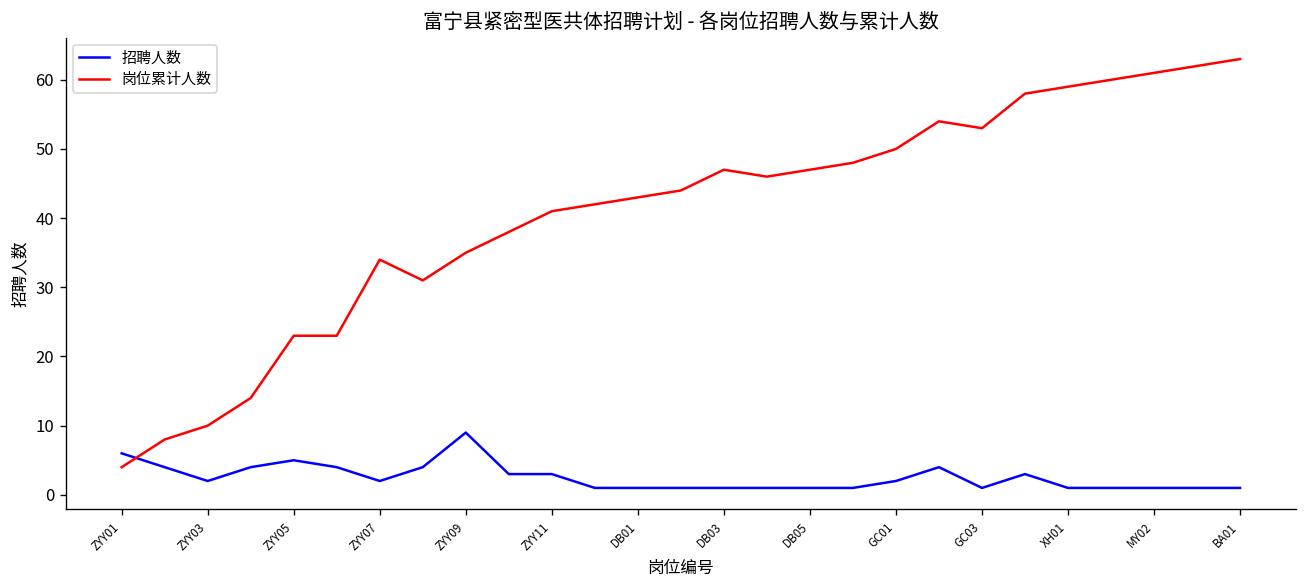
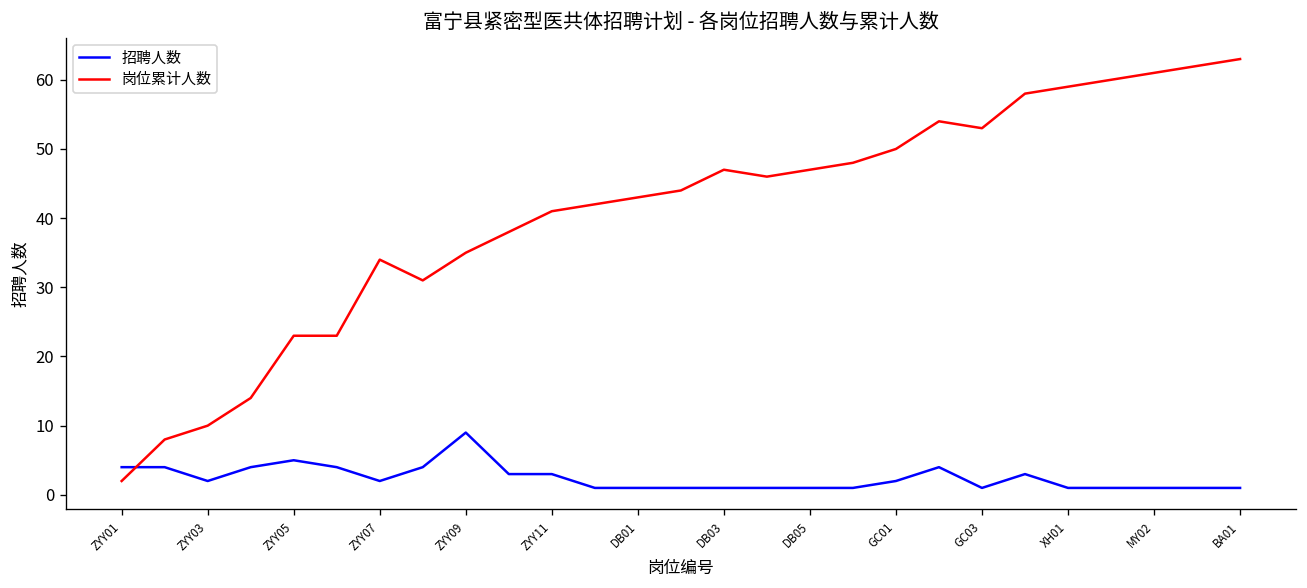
  {
    "招聘人数": {
-     "ZYY01": 6,
+     "ZYY01": 4,
      "ZYY03": 2,
      "ZYY05": 5,
      "ZYY07": 2,
      "ZYY09": 9,
      "ZYY11": 3,
      "DB01": 1,
      "DB03": 1,
      "DB05": 1,
      "GC01": 2,
      "GC03": 1,
      "XH01": 1,
      "MY02": 1,
      "BA01": 1
    },
    "岗位累计人数": {
-     "ZYY01": 4,
+     "ZYY01": 2,
      "ZYY03": 10,
      "ZYY05": 23,
      "ZYY07": 34,
      "ZYY09": 35,
      "ZYY11": 41,
      "DB01": 43,
      "DB03": 47,
      "DB05": 47,
      "GC01": 50,
      "GC03": 53,
      "XH01": 59,
      "MY02": 61,
      "BA01": 63
    }
  }
